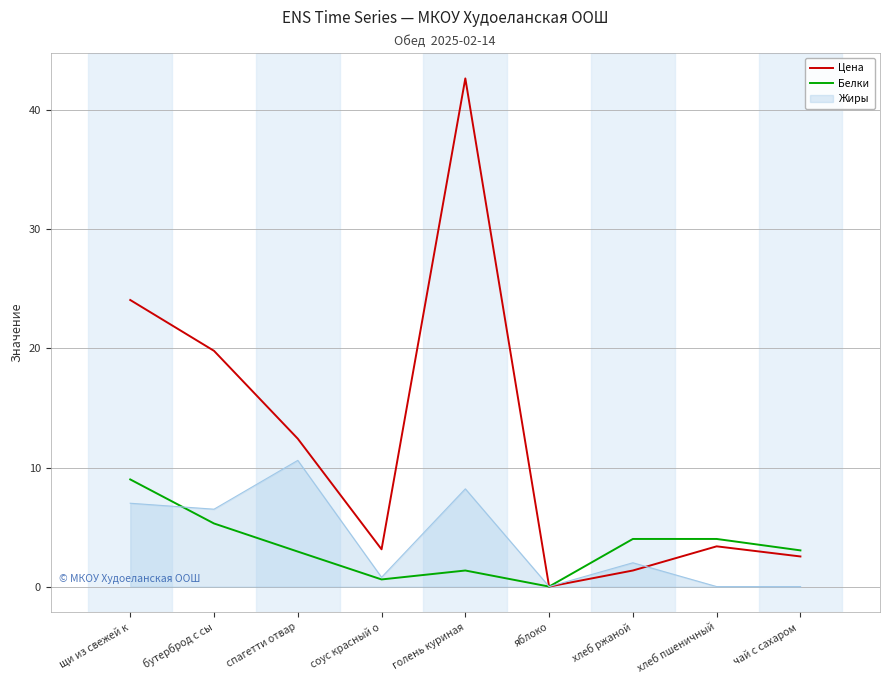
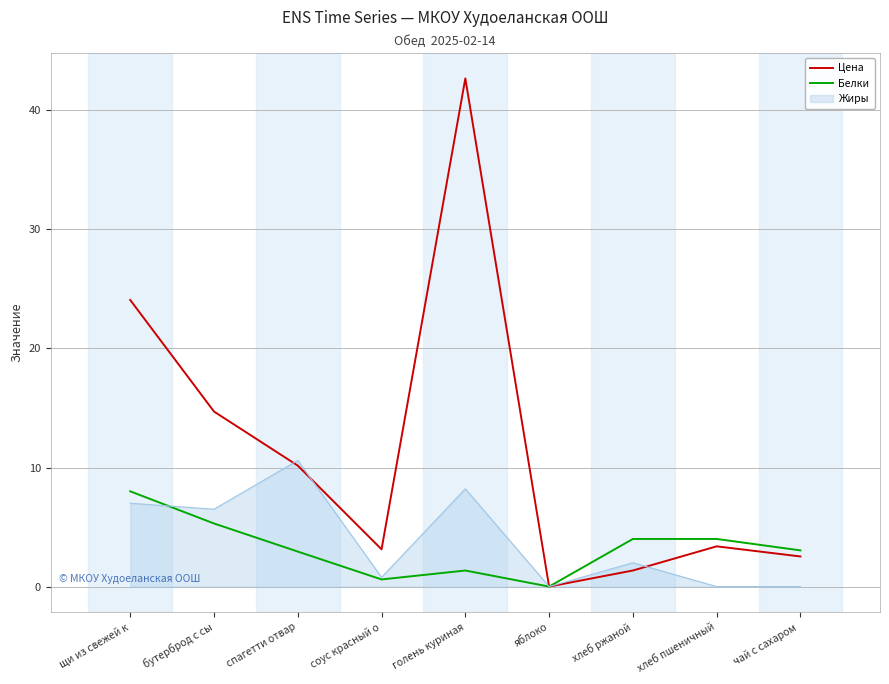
  {
    "Цена": {
      "щи из свежей к": 24.1,
-     "бутерброд с сы": 19.8,
-     "спагетти отвар": 12.4,
+     "бутерброд с сы": 14.7,
+     "спагетти отвар": 10.2,
      "соус красный о": 3.1,
      "голень куриная": 42.7,
      "хлеб ржаной": 1.4,
      "хлеб пшеничный": 3.4,
      "чай с сахаром": 2.5
    },
    "Белки": {
-     "щи из свежей к": 9,
+     "щи из свежей к": 8,
      "бутерброд с сы": 5.3,
      "спагетти отвар": 3,
      "голень куриная": 1.4,
      "хлеб ржаной": 4,
      "хлеб пшеничный": 4,
      "чай с сахаром": 3
    },
    "Жиры": {
      "щи из свежей к": 7.0,
      "бутерброд с сы": 6.5,
      "спагетти отвар": 10.6,
      "голень куриная": 8.2,
      "хлеб ржаной": 2.0,
      "хлеб пшеничный": 0.0,
      "чай с сахаром": 0.0
    }
  }
